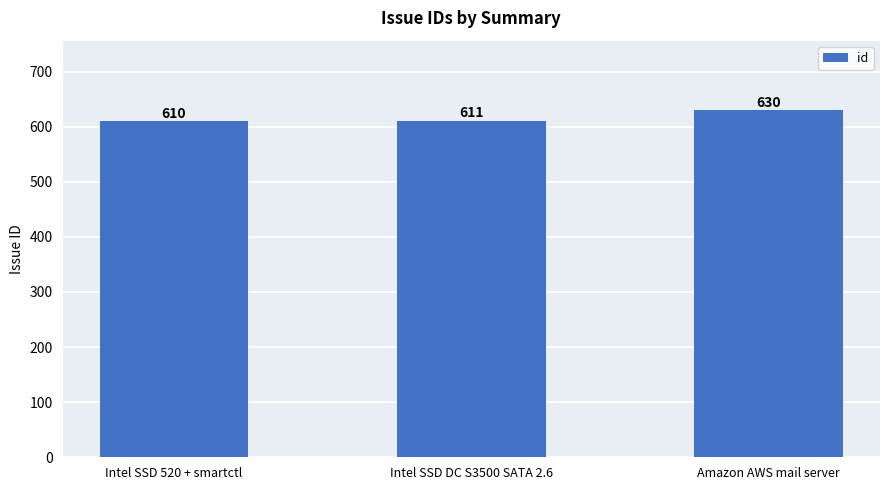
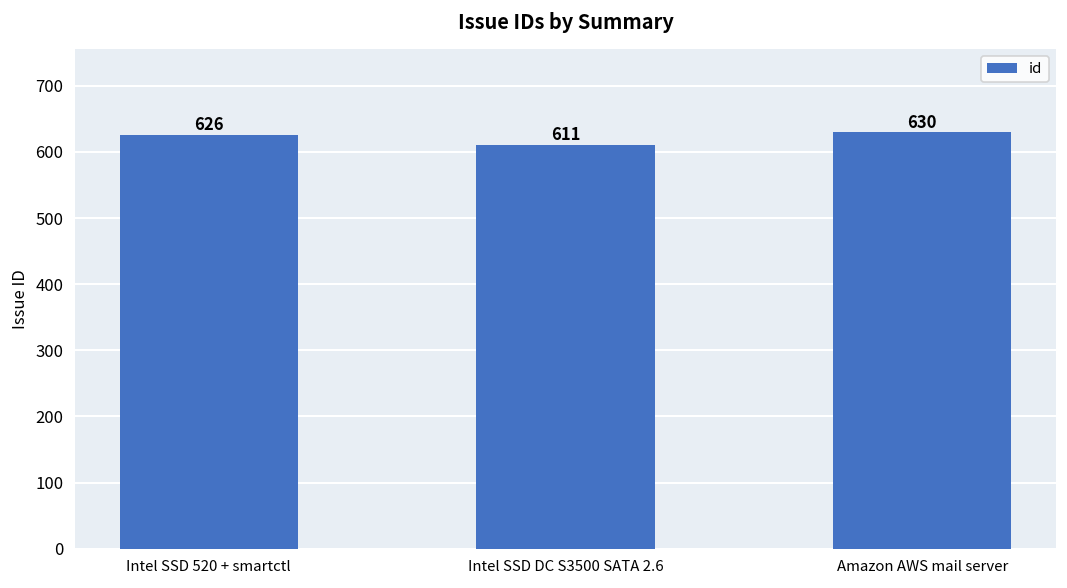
  {
-   "Intel SSD 520 + smartctl": 610,
+   "Intel SSD 520 + smartctl": 626,
    "Intel SSD DC S3500 SATA 2.6": 611,
    "Amazon AWS mail server": 630
  }
